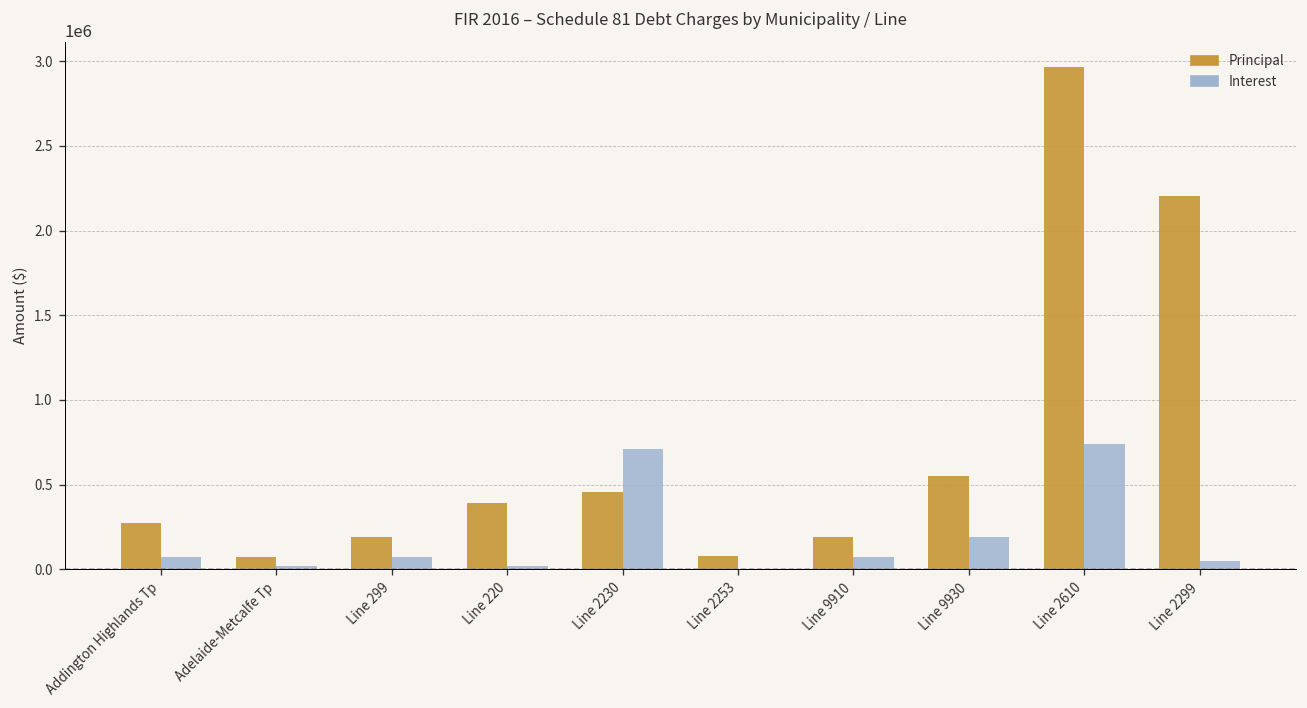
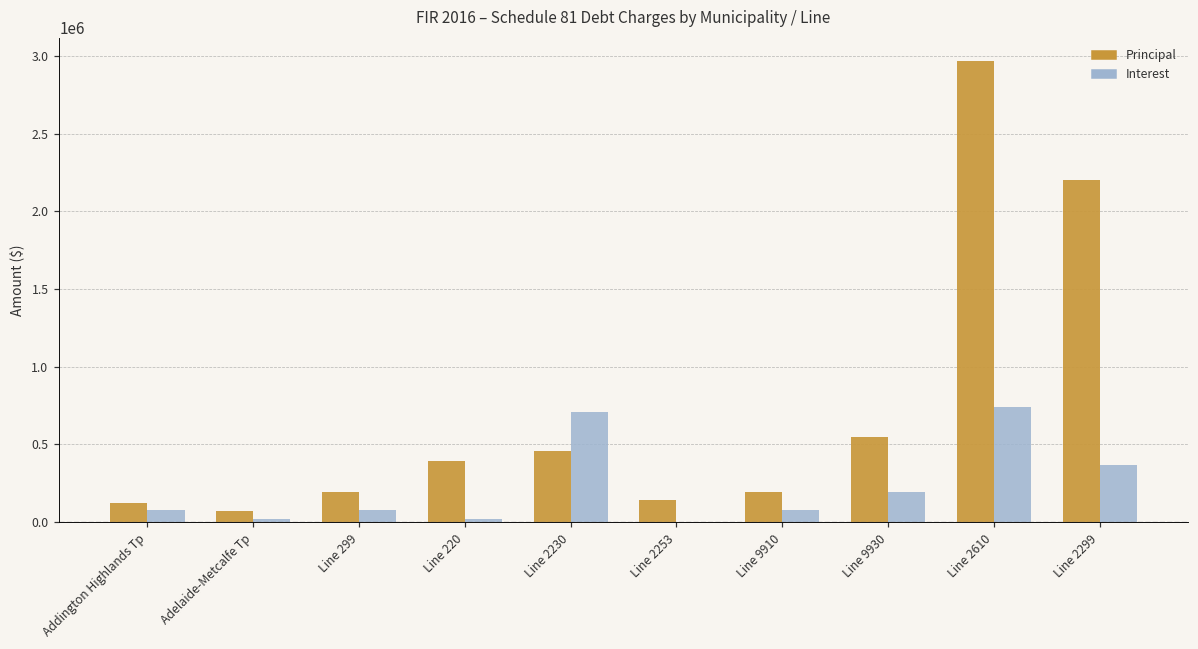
  {
    "Principal": {
-     "Addington Highlands Tp": 270000,
+     "Addington Highlands Tp": 120000,
      "Adelaide-Metcalfe Tp": 70000,
      "Line 299": 190000,
      "Line 220": 390000,
      "Line 2230": 460000,
-     "Line 2253": 80000,
+     "Line 2253": 140000,
      "Line 9910": 190000,
      "Line 9930": 550000,
      "Line 2610": 2970000,
      "Line 2299": 2200000
    },
    "Interest": {
      "Addington Highlands Tp": 70000,
      "Adelaide-Metcalfe Tp": 20000,
      "Line 299": 70000,
      "Line 220": 20000,
      "Line 2230": 710000,
      "Line 2253": 0,
      "Line 9910": 70000,
      "Line 9930": 190000,
      "Line 2610": 740000,
-     "Line 2299": 50000
+     "Line 2299": 360000
    }
  }
